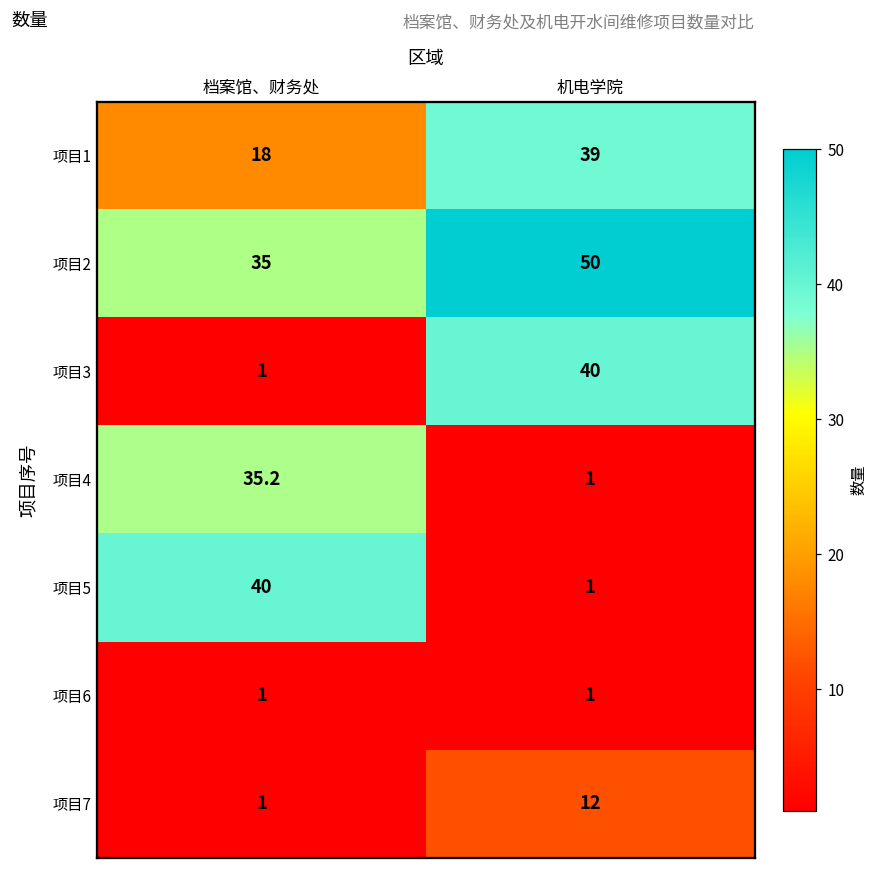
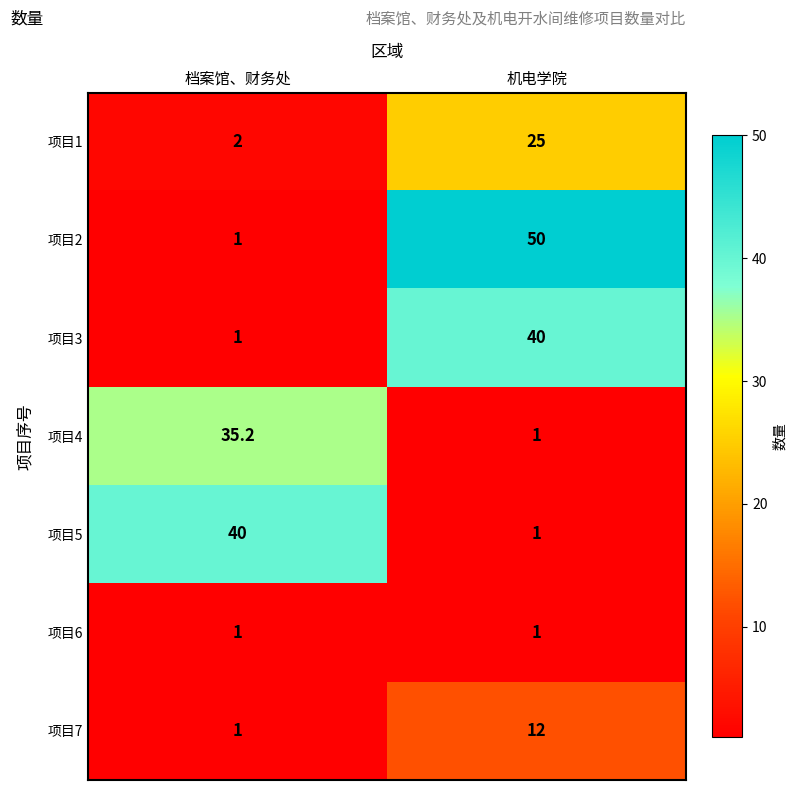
  {
    "项目1": {
-     "档案馆、财务处": 18,
-     "机电学院": 39
+     "档案馆、财务处": 2,
+     "机电学院": 25
    },
    "项目2": {
-     "档案馆、财务处": 35,
+     "档案馆、财务处": 1,
      "机电学院": 50
    },
    "项目3": {
      "档案馆、财务处": 1,
      "机电学院": 40
    },
    "项目4": {
      "档案馆、财务处": 35.2,
      "机电学院": 1
    },
    "项目5": {
      "档案馆、财务处": 40,
      "机电学院": 1
    },
    "项目6": {
      "档案馆、财务处": 1,
      "机电学院": 1
    },
    "项目7": {
      "档案馆、财务处": 1,
      "机电学院": 12
    }
  }
